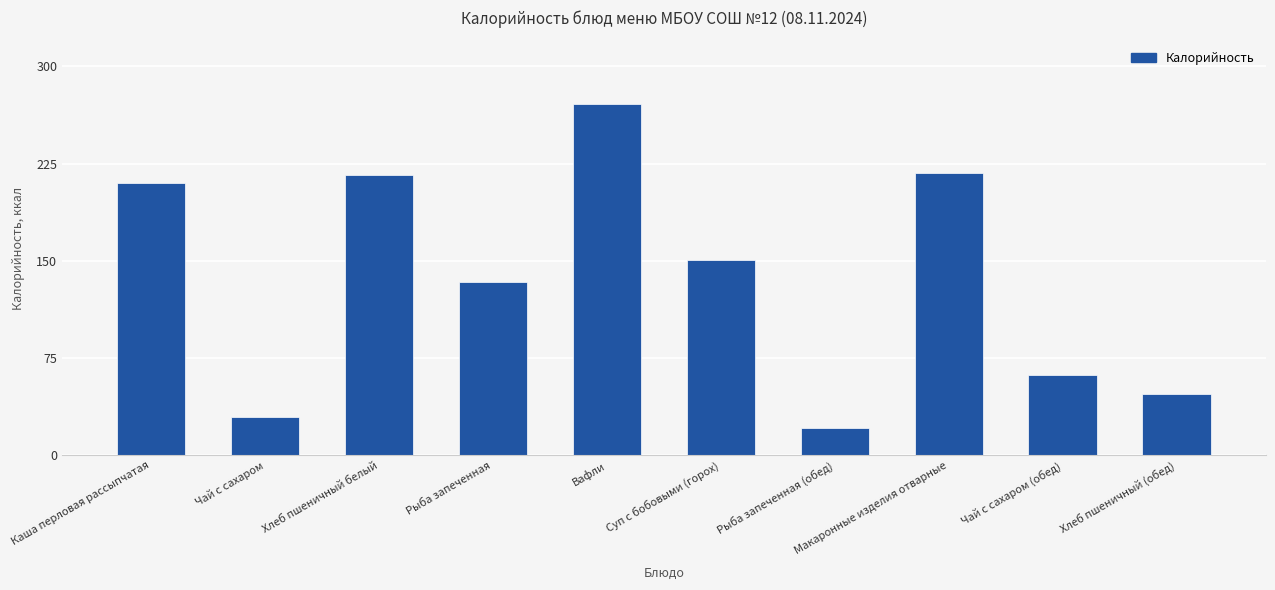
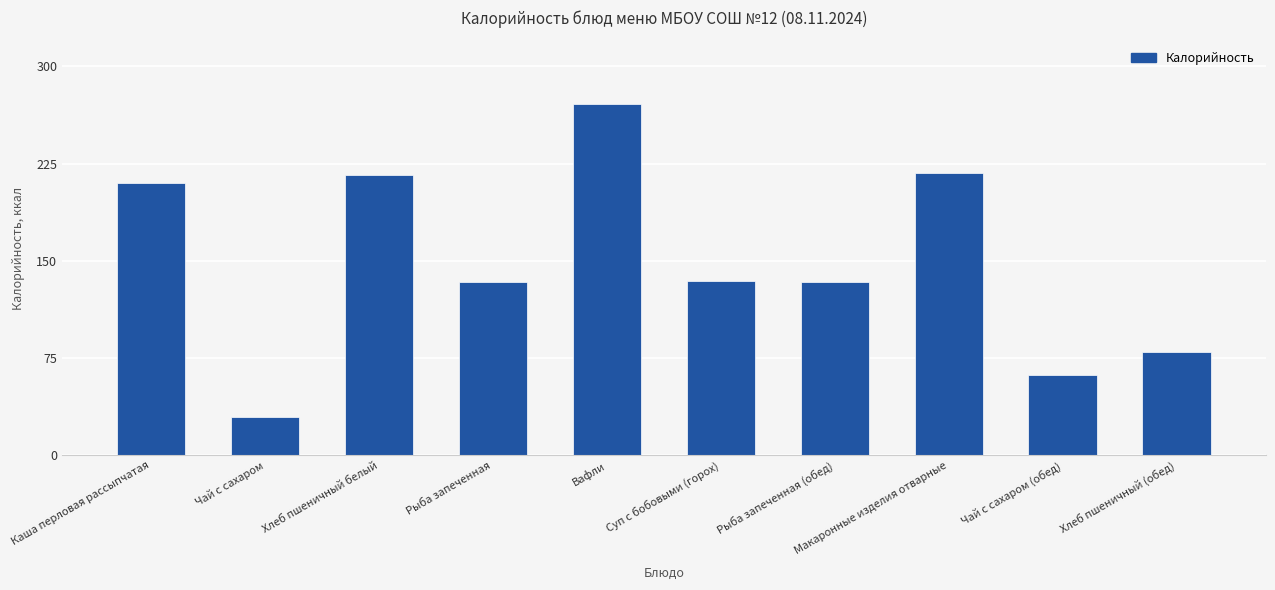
  {
    "Каша перловая рассыпчатая": 210,
    "Чай с сахаром": 30,
    "Хлеб пшеничный белый": 217,
    "Рыба запеченная": 134,
    "Вафли": 271,
-   "Суп с бобовыми (горох)": 151,
-   "Рыба запеченная (обед)": 21,
+   "Суп с бобовыми (горох)": 135,
+   "Рыба запеченная (обед)": 134,
    "Макаронные изделия отварные": 218,
    "Чай с сахаром (обед)": 62,
-   "Хлеб пшеничный (обед)": 48
+   "Хлеб пшеничный (обед)": 80
  }
